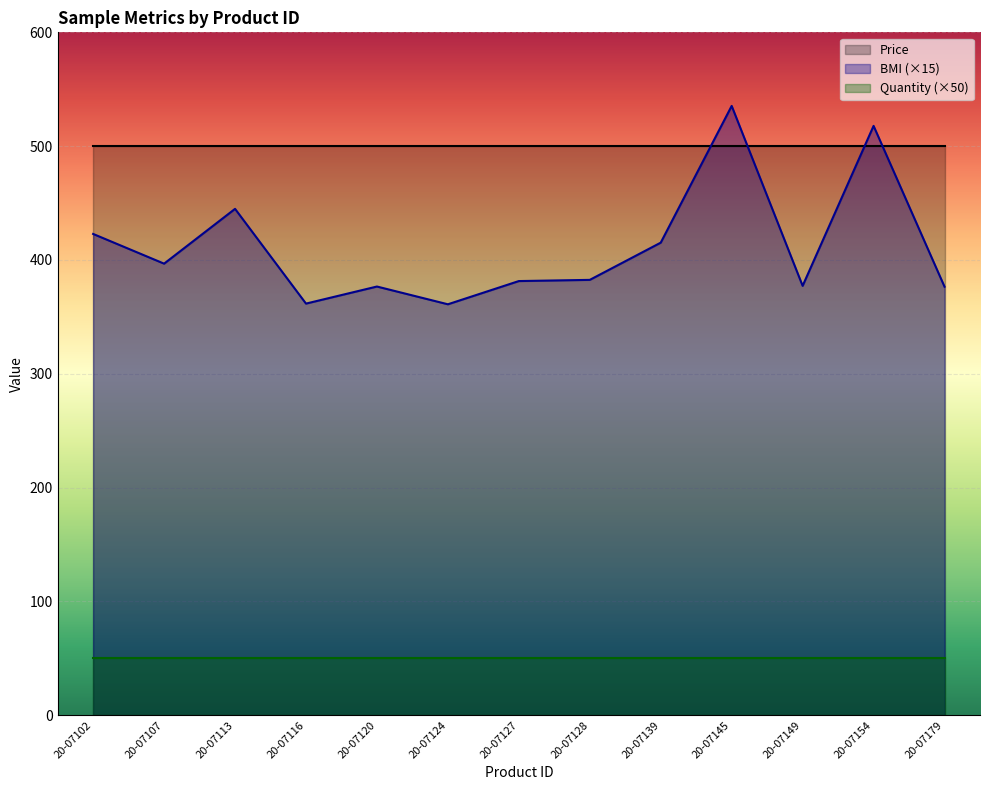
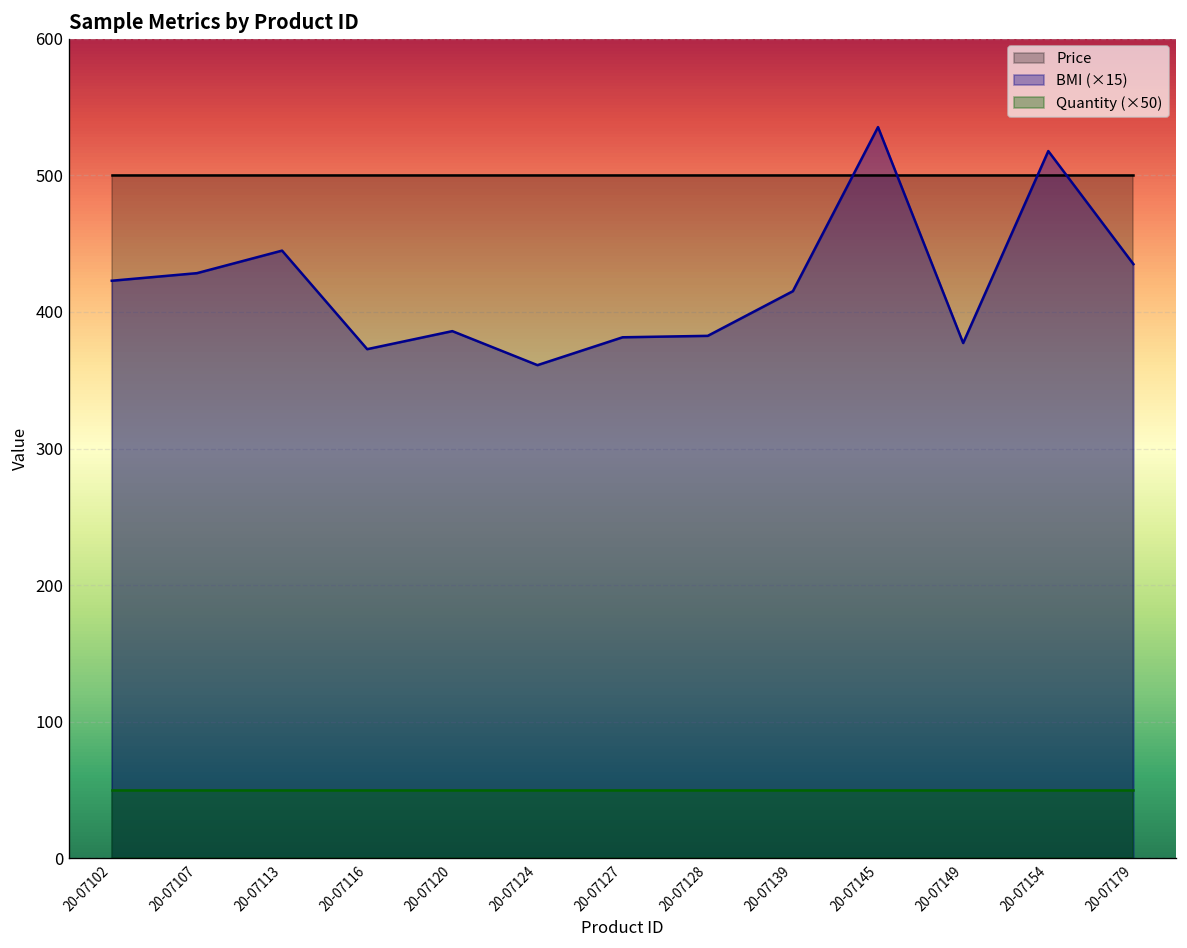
  {
    "BMI (×15)": {
      "20-07102": 423,
-     "20-07107": 397,
+     "20-07107": 428,
      "20-07113": 445,
-     "20-07116": 362,
-     "20-07120": 377,
+     "20-07116": 373,
+     "20-07120": 386,
      "20-07124": 361,
      "20-07127": 381,
      "20-07128": 383,
      "20-07139": 415,
      "20-07145": 535,
      "20-07149": 377,
      "20-07154": 518,
-     "20-07179": 377
+     "20-07179": 435
    }
  }
